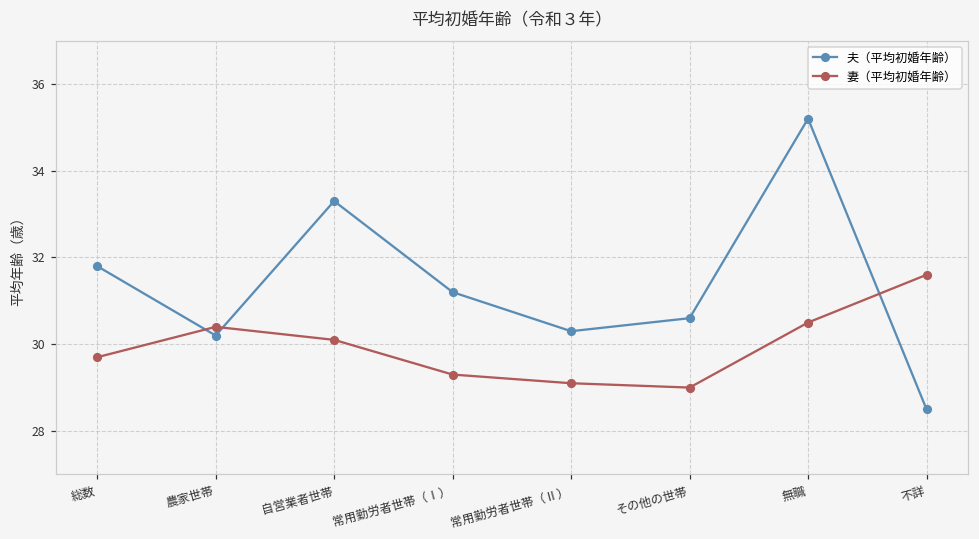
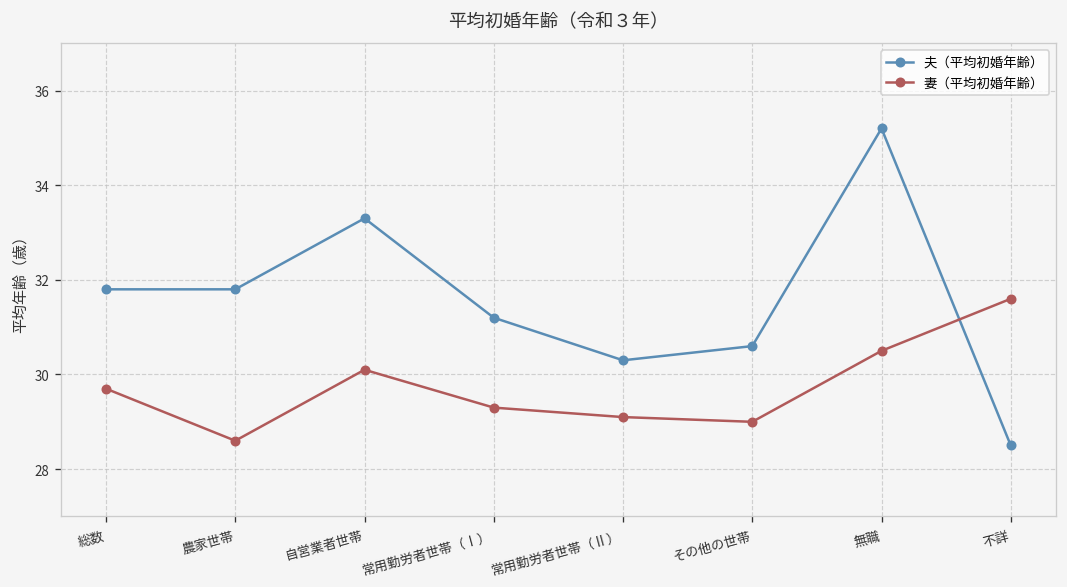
  {
    "夫（平均初婚年齢）": {
      "総数": 31.8,
-     "農家世帯": 30.2,
+     "農家世帯": 31.8,
      "自営業者世帯": 33.3,
      "常用勤労者世帯（Ⅰ）": 31.2,
      "常用勤労者世帯（Ⅱ）": 30.3,
      "その他の世帯": 30.6,
      "無職": 35.2,
      "不詳": 28.5
    },
    "妻（平均初婚年齢）": {
      "総数": 29.7,
-     "農家世帯": 30.4,
+     "農家世帯": 28.6,
      "自営業者世帯": 30.1,
      "常用勤労者世帯（Ⅰ）": 29.3,
      "常用勤労者世帯（Ⅱ）": 29.1,
      "その他の世帯": 29.0,
      "無職": 30.5,
      "不詳": 31.6
    }
  }
